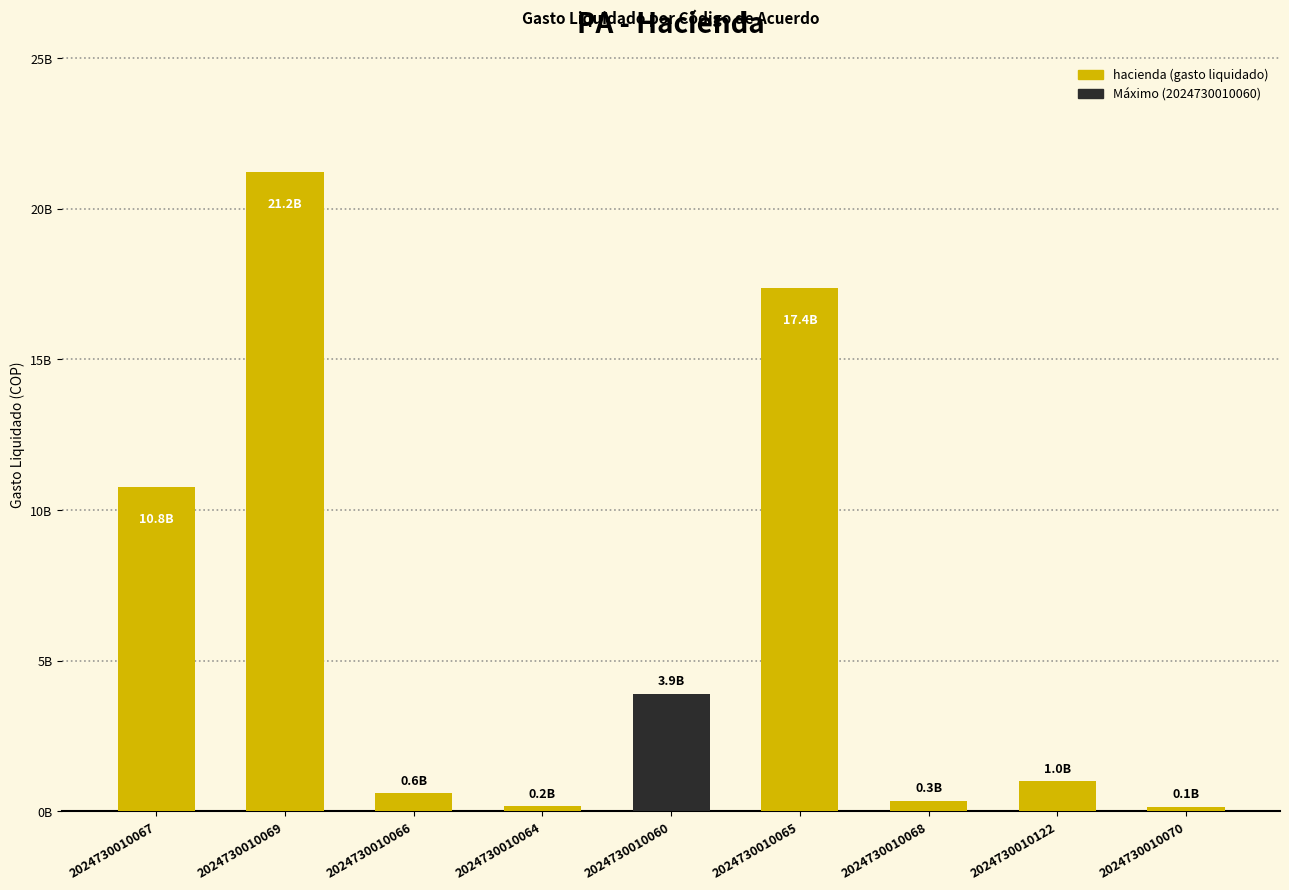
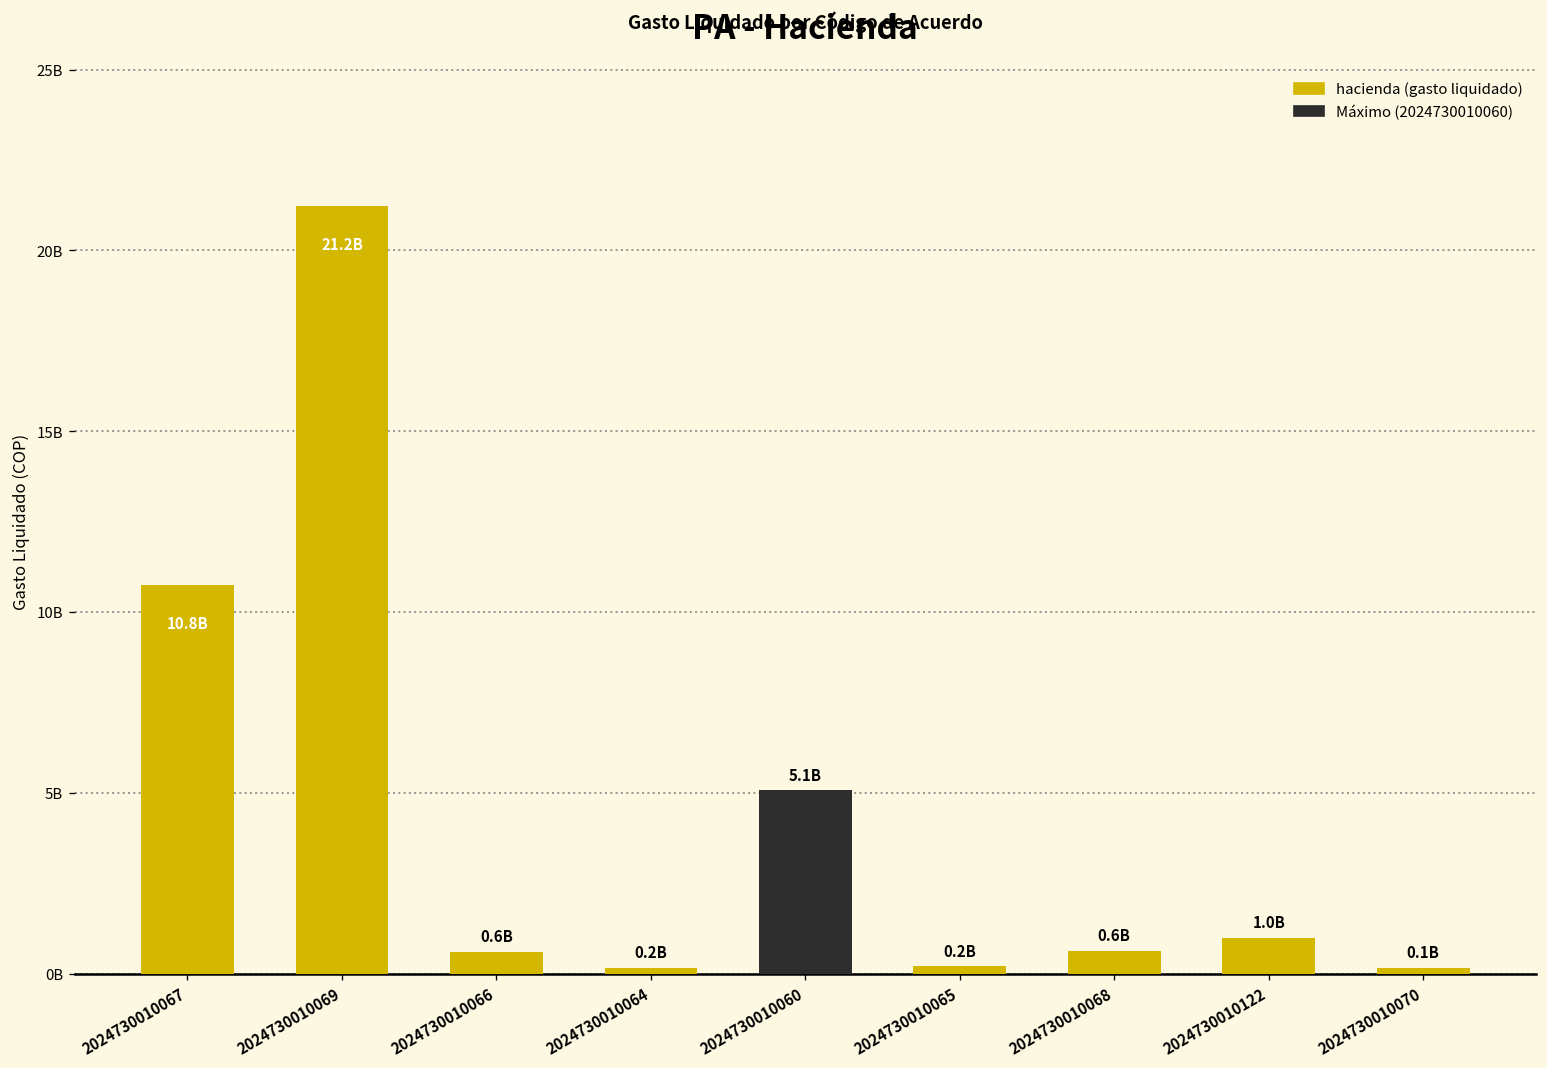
  {
    "2024730010067": "10.8B",
    "2024730010069": "21.2B",
    "2024730010066": "0.6B",
    "2024730010064": "0.2B",
-   "2024730010060": "3.9B",
-   "2024730010065": "17.4B",
-   "2024730010068": "0.3B",
+   "2024730010060": "5.1B",
+   "2024730010065": "0.2B",
+   "2024730010068": "0.6B",
    "2024730010122": "1.0B",
    "2024730010070": "0.1B"
  }
